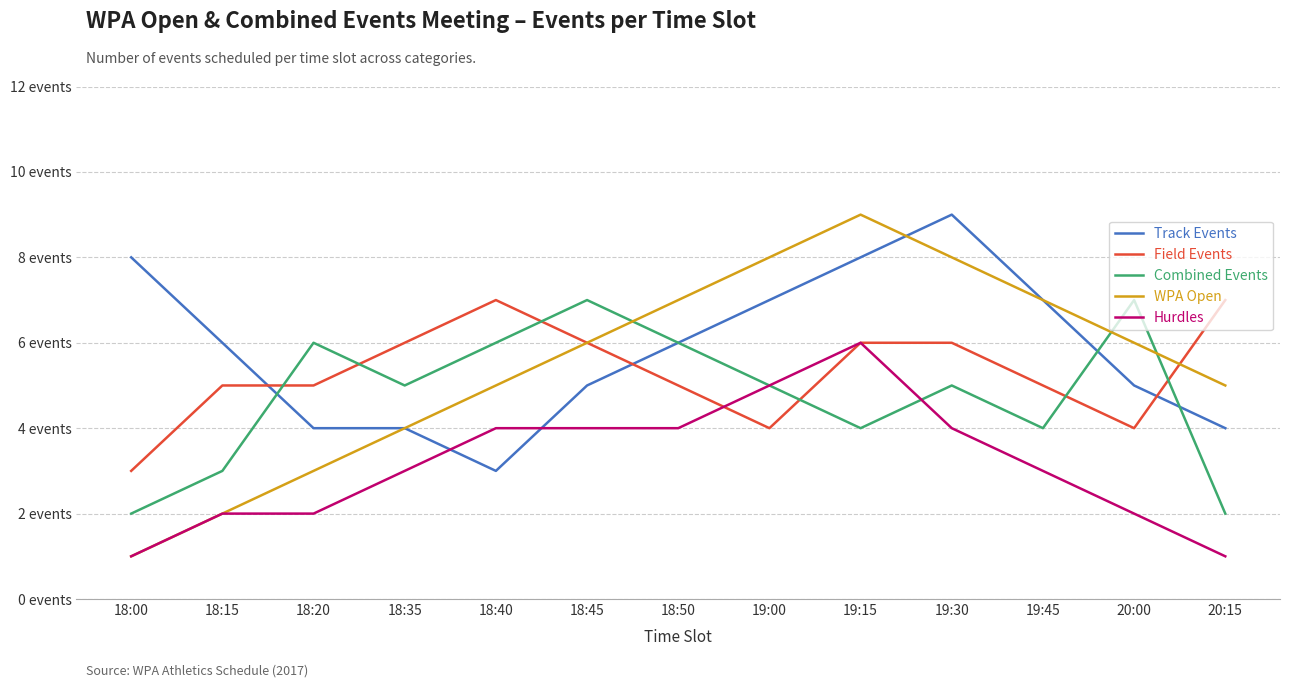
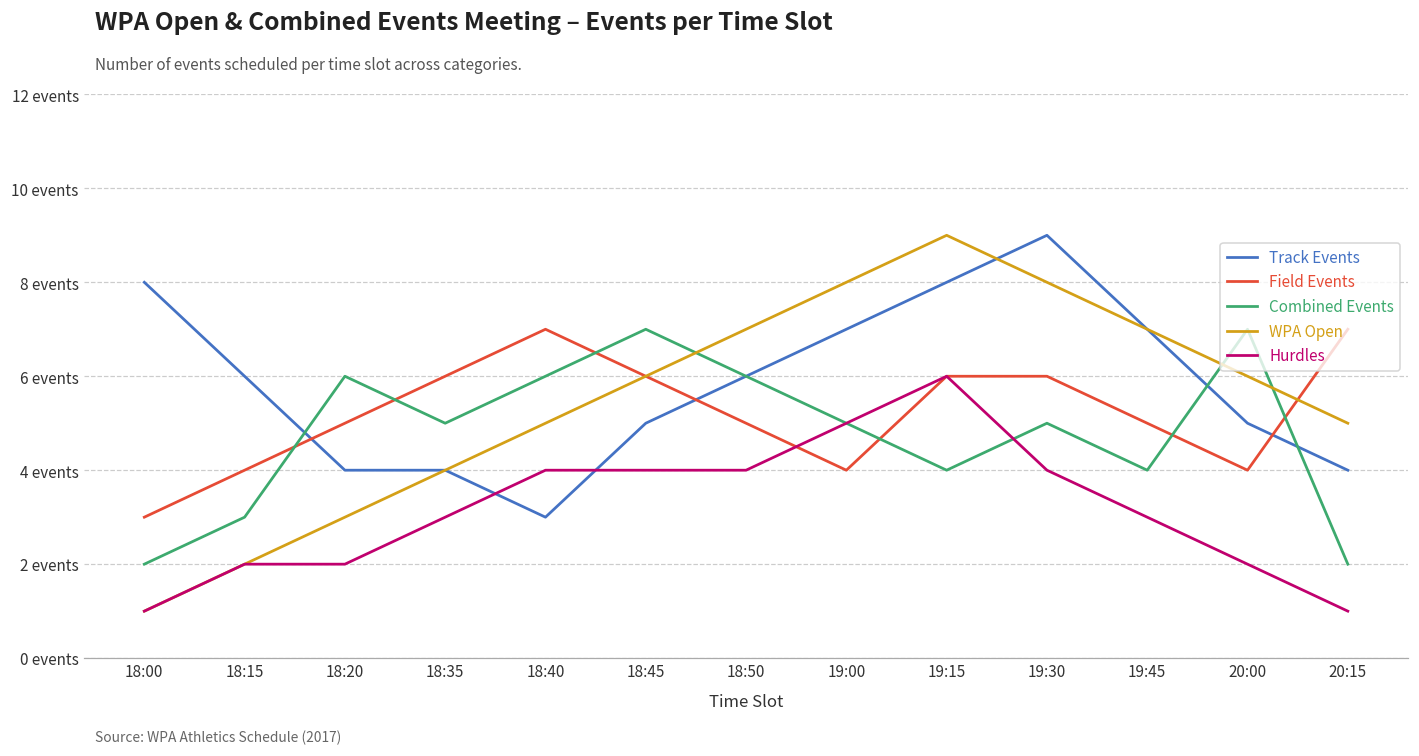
  {
    "Track Events": {
      "18:00": "8 events",
      "18:15": "6 events",
      "18:20": "4 events",
      "18:40": "3 events",
      "18:45": "5 events",
      "19:00": "7 events",
      "19:15": "8 events",
      "19:30": "9 events",
      "20:00": "5 events",
      "20:15": "4 events"
    },
    "Field Events": {
      "18:00": "3 events",
-     "18:15": "5 events",
+     "18:15": "4 events",
      "18:20": "5 events",
      "18:35": "6 events",
      "18:40": "7 events",
      "18:50": "5 events",
      "19:00": "4 events",
      "19:30": "6 events",
      "19:45": "5 events",
      "20:00": "4 events"
    },
    "Combined Events": {
      "18:00": "2 events",
      "18:15": "3 events",
      "18:20": "6 events",
      "18:35": "5 events",
      "18:40": "6 events",
      "18:45": "7 events",
      "19:15": "4 events",
      "19:30": "5 events",
      "19:45": "4 events",
      "20:15": "2 events"
    },
    "WPA Open": {
      "18:20": "3 events",
      "18:40": "5 events",
      "18:50": "7 events",
      "19:00": "8 events",
      "19:15": "9 events",
      "19:30": "8 events",
      "20:00": "6 events",
      "20:15": "5 events"
    },
    "Hurdles": {
      "18:20": "2 events",
      "18:35": "3 events",
      "18:40": "4 events",
      "18:45": "4 events",
      "18:50": "4 events",
      "19:30": "4 events",
      "19:45": "3 events",
      "20:00": "2 events",
      "20:15": "1 events"
    }
  }
